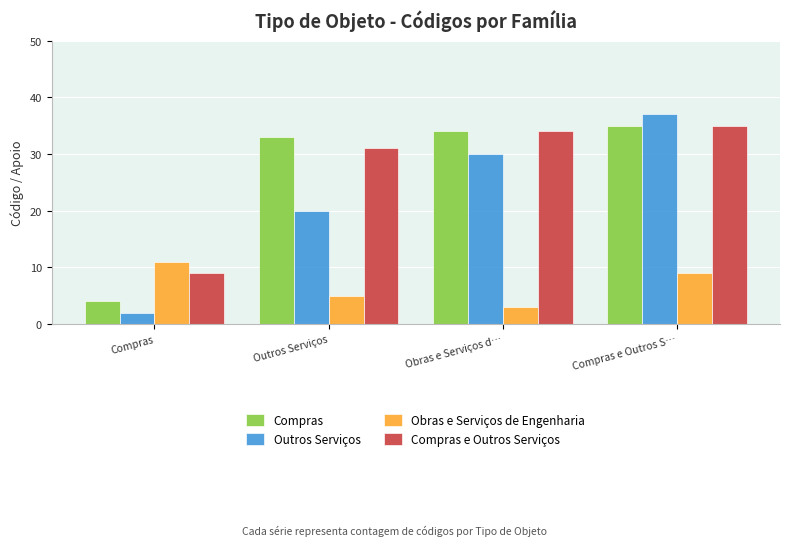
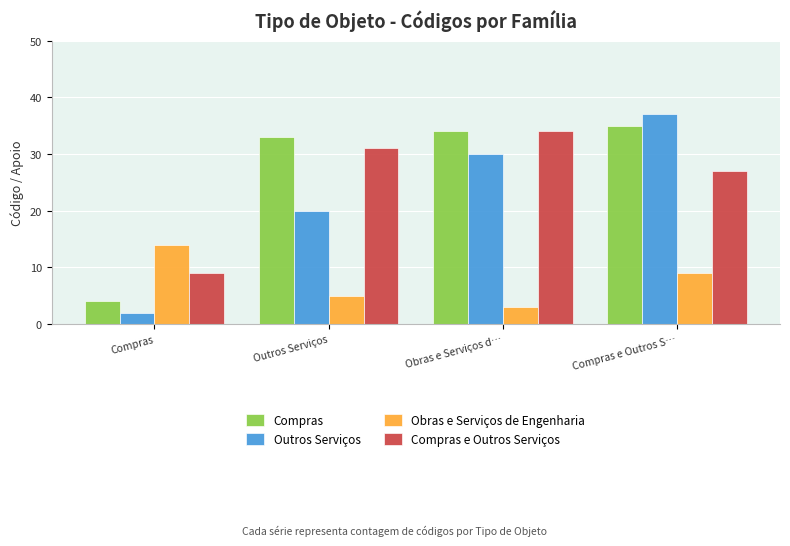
  {
    "Compras": {
      "Compras": 4,
      "Outros Serviços": 33,
      "Obras e Serviços d…": 34,
      "Compras e Outros S…": 35
    },
    "Outros Serviços": {
      "Compras": 2,
      "Outros Serviços": 20,
      "Obras e Serviços d…": 30,
      "Compras e Outros S…": 37
    },
    "Obras e Serviços de Engenharia": {
-     "Compras": 11,
+     "Compras": 14,
      "Outros Serviços": 5,
      "Obras e Serviços d…": 3,
      "Compras e Outros S…": 9
    },
    "Compras e Outros Serviços": {
      "Compras": 9,
      "Outros Serviços": 31,
      "Obras e Serviços d…": 34,
-     "Compras e Outros S…": 35
+     "Compras e Outros S…": 27
    }
  }
